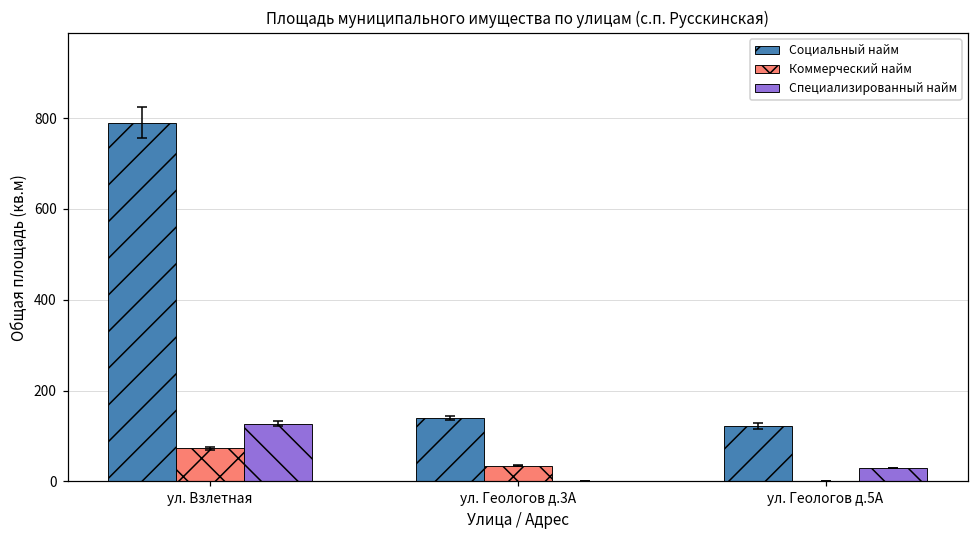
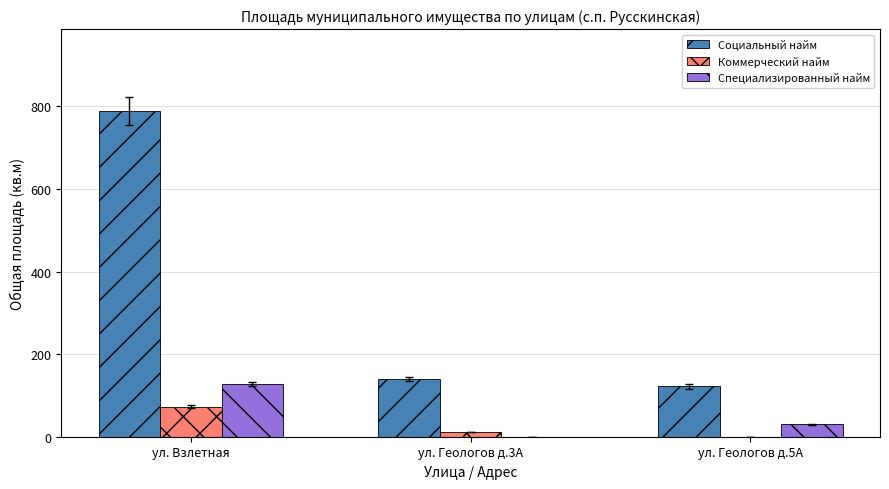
  {
    "Коммерческий найм": {
      "ул. Взлетная": 70,
-     "ул. Геологов д.3А": 40,
+     "ул. Геологов д.3А": 10,
      "ул. Геологов д.5А": 0
    },
    "Специализированный найм": {
      "ул. Взлетная": 130,
      "ул. Геологов д.3А": 0,
      "ул. Геологов д.5А": 30
    }
  }
